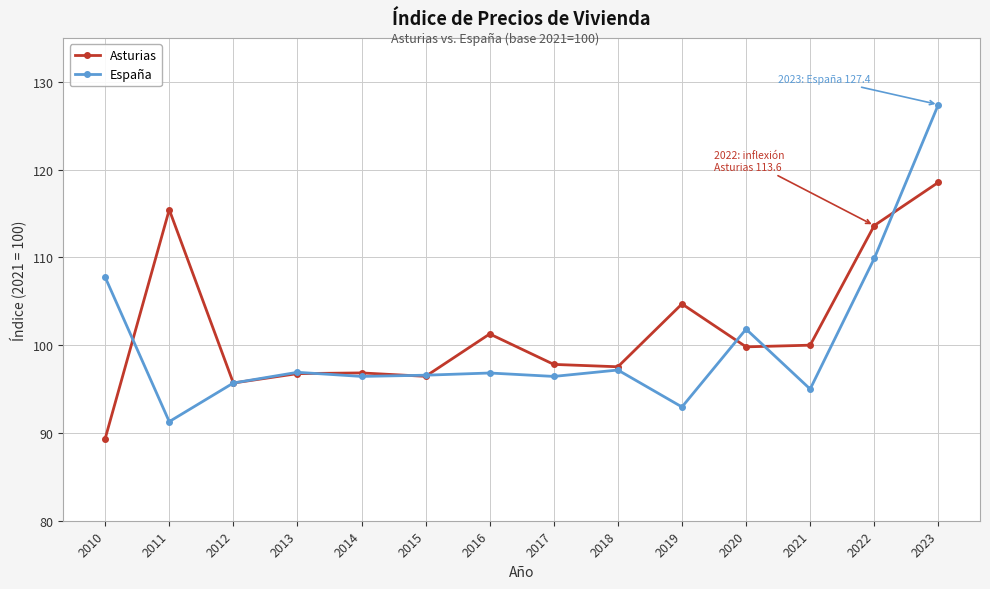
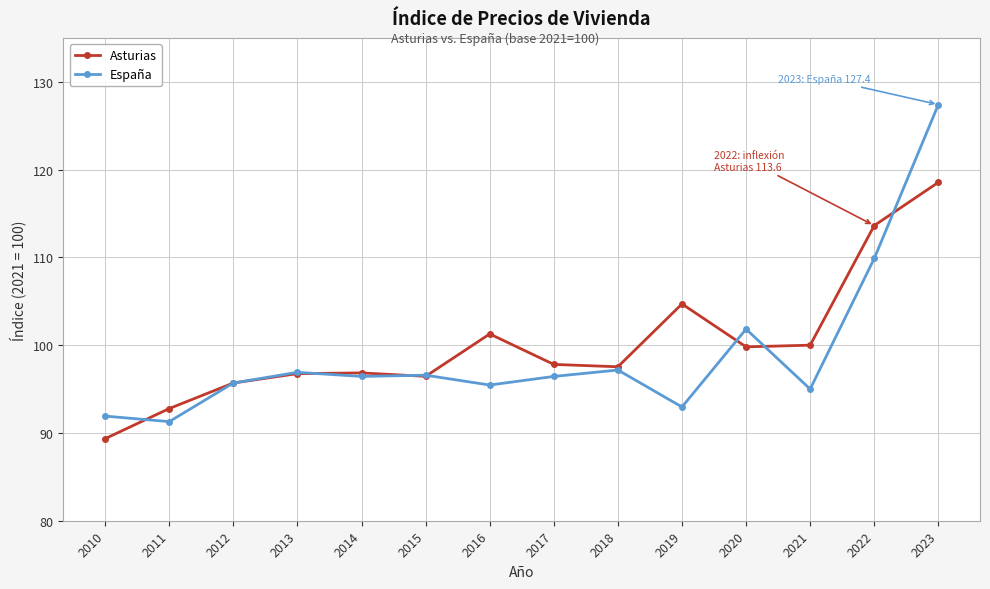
  {
    "Asturias": {
      "2010": 89,
-     "2011": 115,
+     "2011": 93,
      "2014": 97,
      "2016": 101,
      "2017": 98,
      "2018": 98,
      "2019": 105,
      "2020": 100,
      "2021": 100,
      "2023": 119
    },
    "España": {
-     "2010": 108,
+     "2010": 92,
      "2011": 91,
      "2014": 96,
-     "2016": 97,
+     "2016": 95,
      "2017": 96,
      "2018": 97,
      "2019": 93,
      "2020": 102,
      "2021": 95,
      "2022": 110
    }
  }
